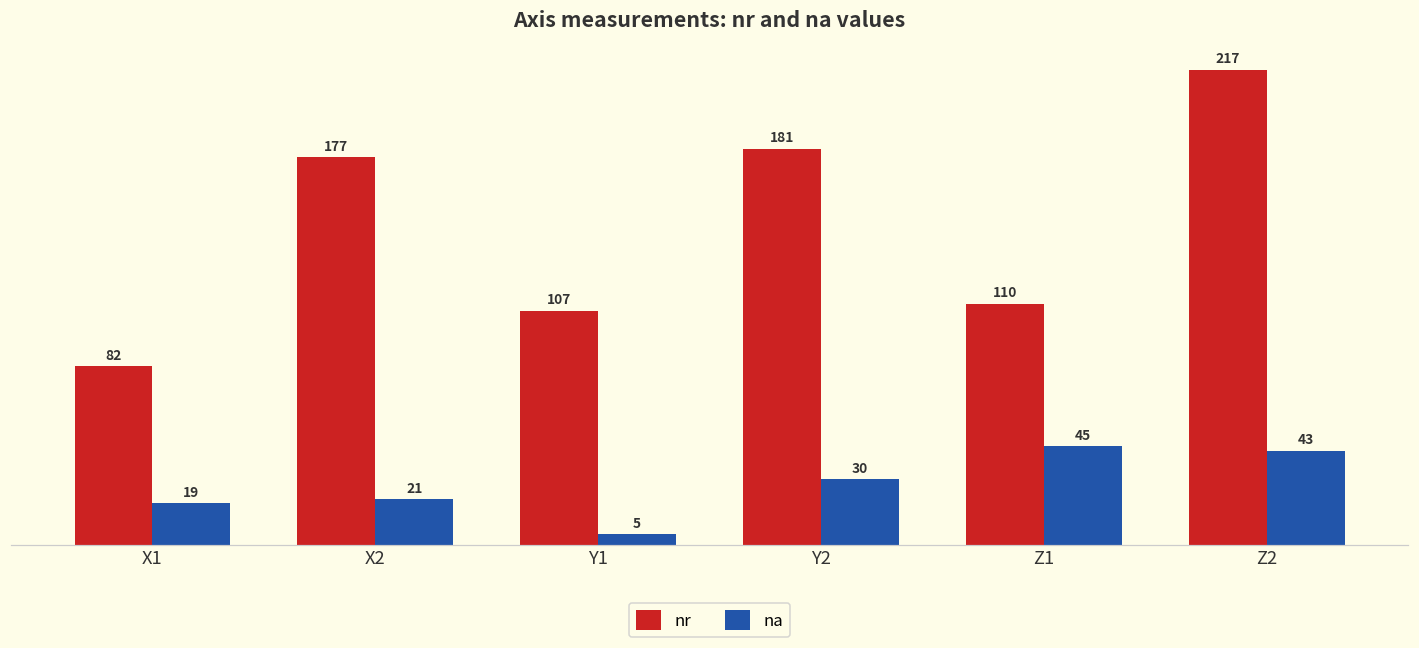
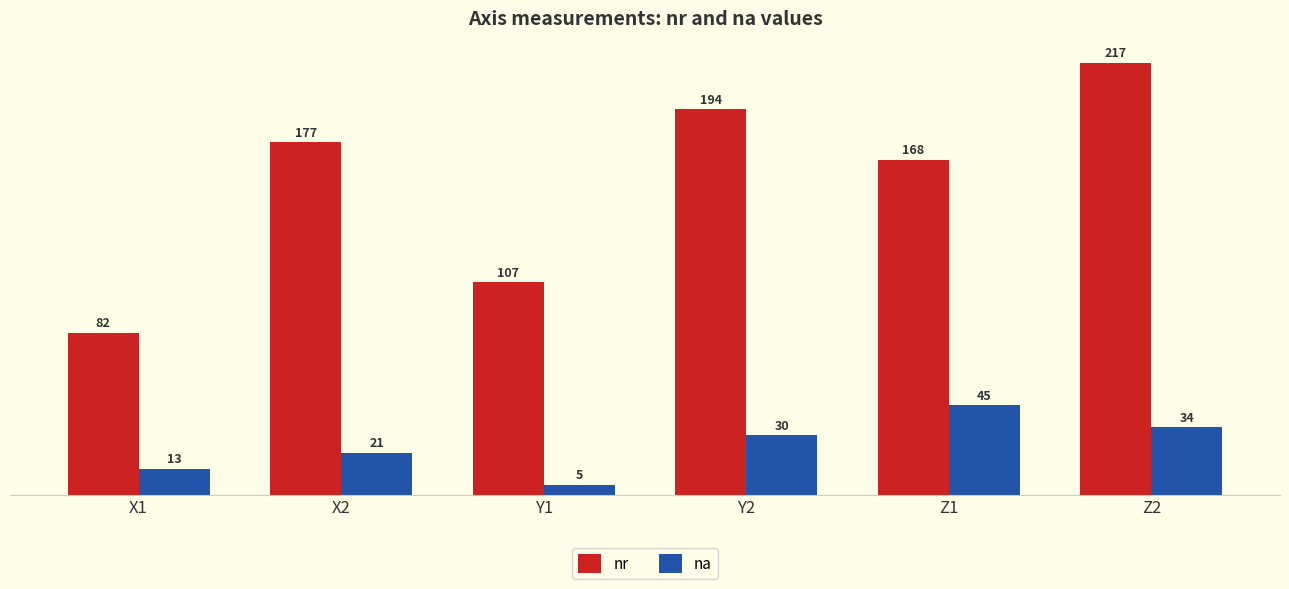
  {
    "nr": {
      "X1": 82,
      "X2": 177,
      "Y1": 107,
-     "Y2": 181,
-     "Z1": 110,
+     "Y2": 194,
+     "Z1": 168,
      "Z2": 217
    },
    "na": {
-     "X1": 19,
+     "X1": 13,
      "X2": 21,
      "Y1": 5,
      "Y2": 30,
      "Z1": 45,
-     "Z2": 43
+     "Z2": 34
    }
  }
